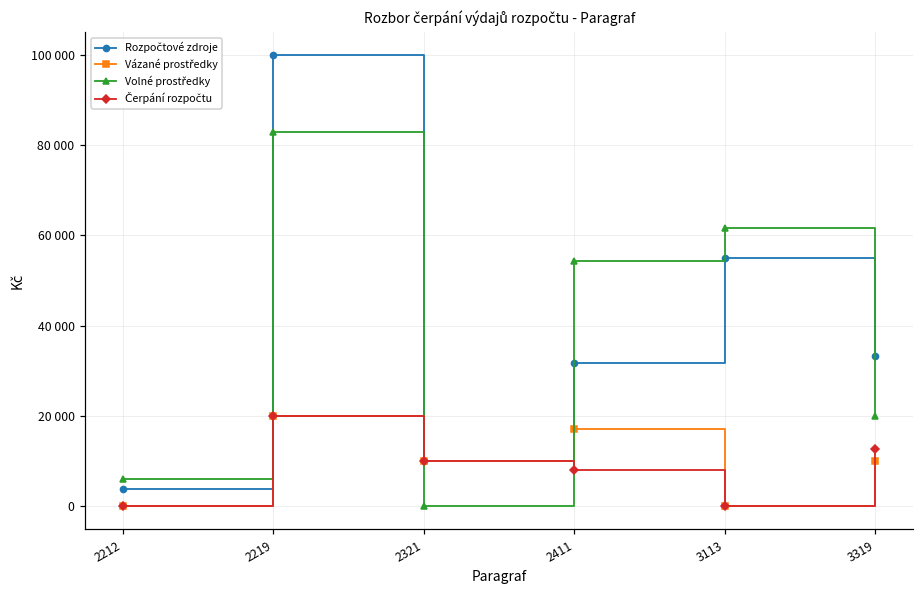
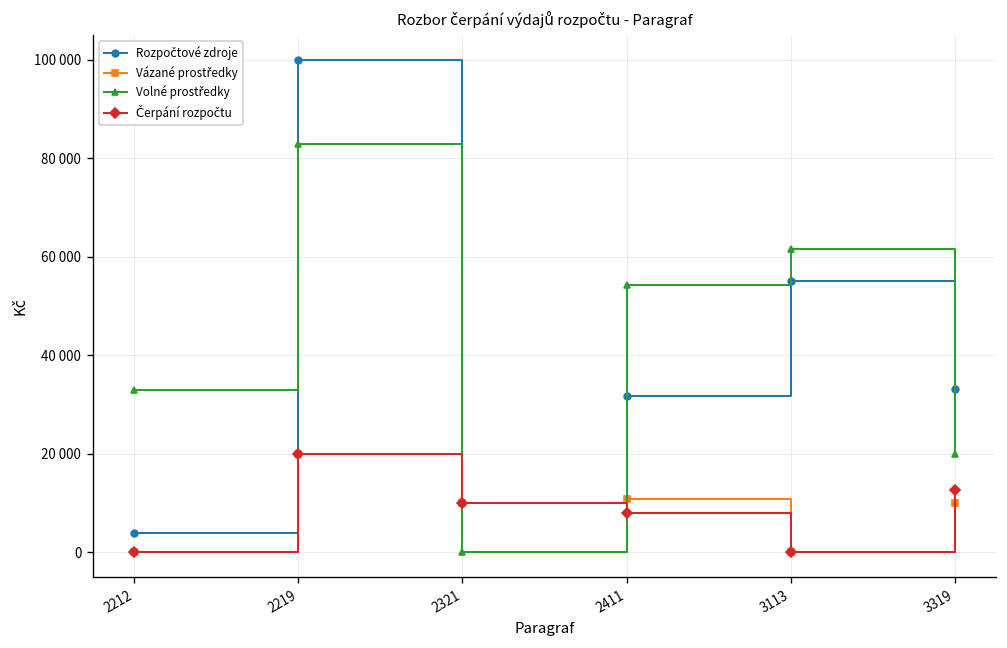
  {
    "Rozpočtové zdroje": {
      "2212": 4000,
      "2219": 100000,
      "2411": 32000,
      "3113": 55000,
      "3319": 33000
    },
    "Vázané prostředky": {
-     "2411": 17000,
+     "2411": 11000,
      "3319": 10000
    },
    "Volné prostředky": {
-     "2212": 6000,
+     "2212": 33000,
      "2219": 83000,
      "2321": 0,
      "2411": 54000,
      "3113": 62000,
      "3319": 20000
    },
    "Čerpání rozpočtu": {
      "2411": 8000,
      "3319": 13000
    }
  }
